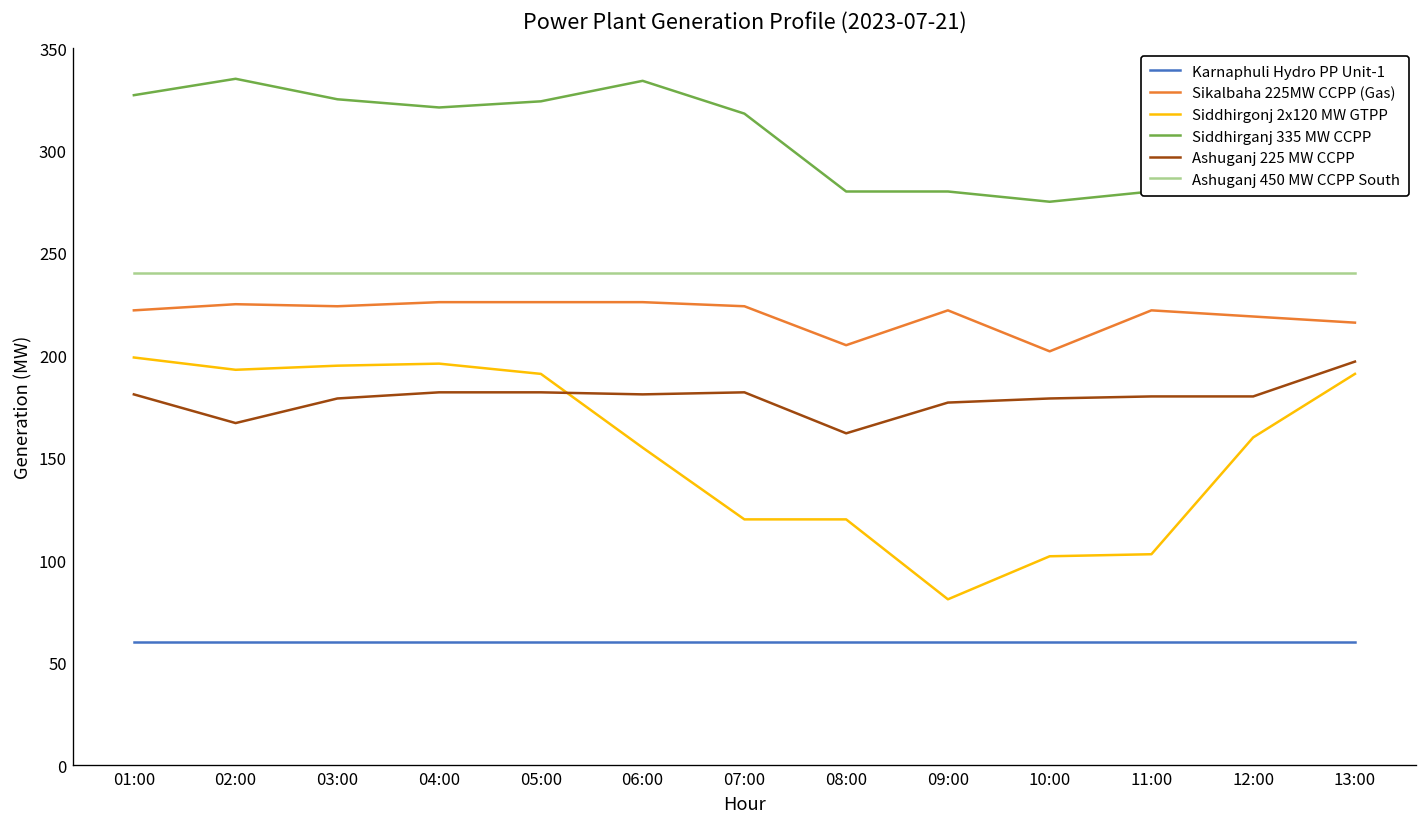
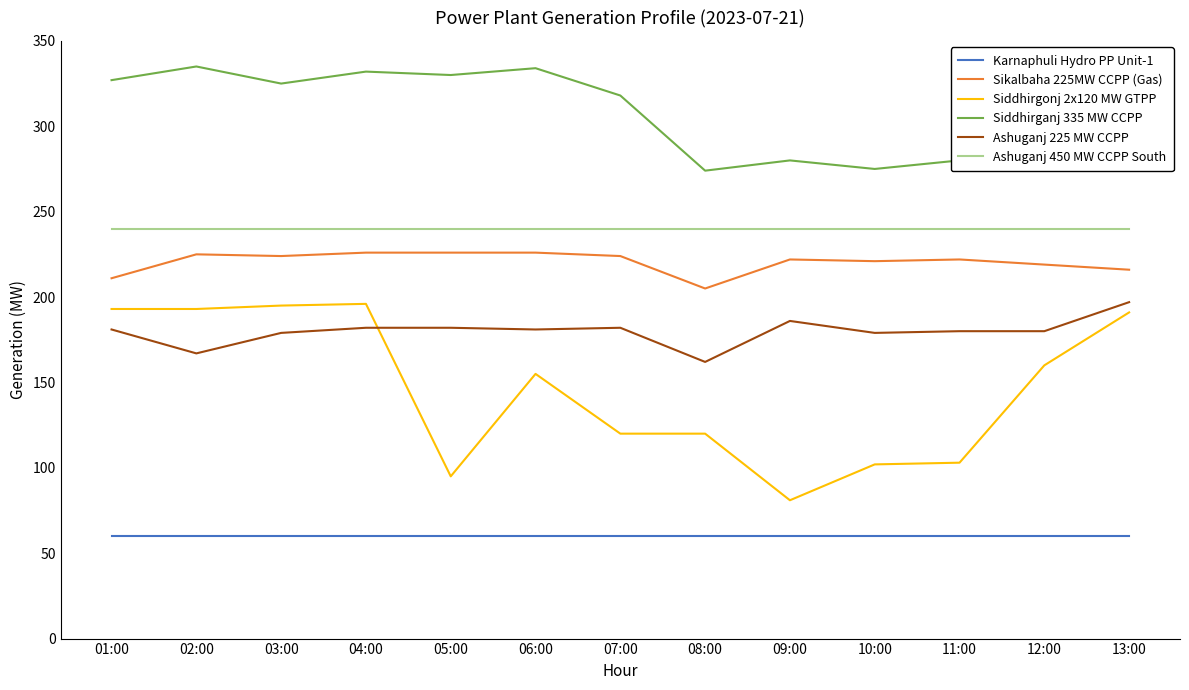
  {
    "Karnaphuli Hydro PP Unit-1": {
      "01:00": 60,
      "02:00": 60,
      "03:00": 60,
      "04:00": 60,
      "05:00": 60,
      "06:00": 60,
      "07:00": 60,
      "08:00": 60,
      "09:00": 60,
      "10:00": 60,
      "11:00": 60,
      "12:00": 60,
      "13:00": 60
    },
    "Sikalbaha 225MW CCPP (Gas)": {
-     "01:00": 222,
+     "01:00": 211,
      "02:00": 225,
      "03:00": 224,
      "04:00": 226,
      "05:00": 226,
      "06:00": 226,
      "07:00": 224,
      "08:00": 205,
      "09:00": 222,
-     "10:00": 202,
+     "10:00": 221,
      "11:00": 222,
      "12:00": 219,
      "13:00": 216
    },
    "Siddhirgonj 2x120 MW GTPP": {
-     "01:00": 199,
+     "01:00": 193,
      "02:00": 193,
      "03:00": 195,
      "04:00": 196,
-     "05:00": 191,
+     "05:00": 95,
      "06:00": 155,
      "07:00": 120,
      "08:00": 120,
      "09:00": 81,
      "10:00": 102,
      "11:00": 103,
      "12:00": 160,
      "13:00": 191
    },
    "Siddhirganj 335 MW CCPP": {
      "01:00": 327,
      "02:00": 335,
      "03:00": 325,
-     "04:00": 321,
-     "05:00": 324,
+     "04:00": 332,
+     "05:00": 330,
      "06:00": 334,
      "07:00": 318,
-     "08:00": 280,
+     "08:00": 274,
      "09:00": 280,
      "10:00": 275
    },
    "Ashuganj 225 MW CCPP": {
      "01:00": 181,
      "02:00": 167,
      "03:00": 179,
      "04:00": 182,
      "05:00": 182,
      "06:00": 181,
      "07:00": 182,
      "08:00": 162,
-     "09:00": 177,
+     "09:00": 186,
      "10:00": 179,
      "11:00": 180,
      "12:00": 180,
      "13:00": 197
    },
    "Ashuganj 450 MW CCPP South": {
      "01:00": 240,
      "02:00": 240,
      "03:00": 240,
      "04:00": 240,
      "05:00": 240,
      "06:00": 240,
      "07:00": 240,
      "08:00": 240,
      "09:00": 240,
      "10:00": 240,
      "11:00": 240,
      "12:00": 240,
      "13:00": 240
    }
  }
